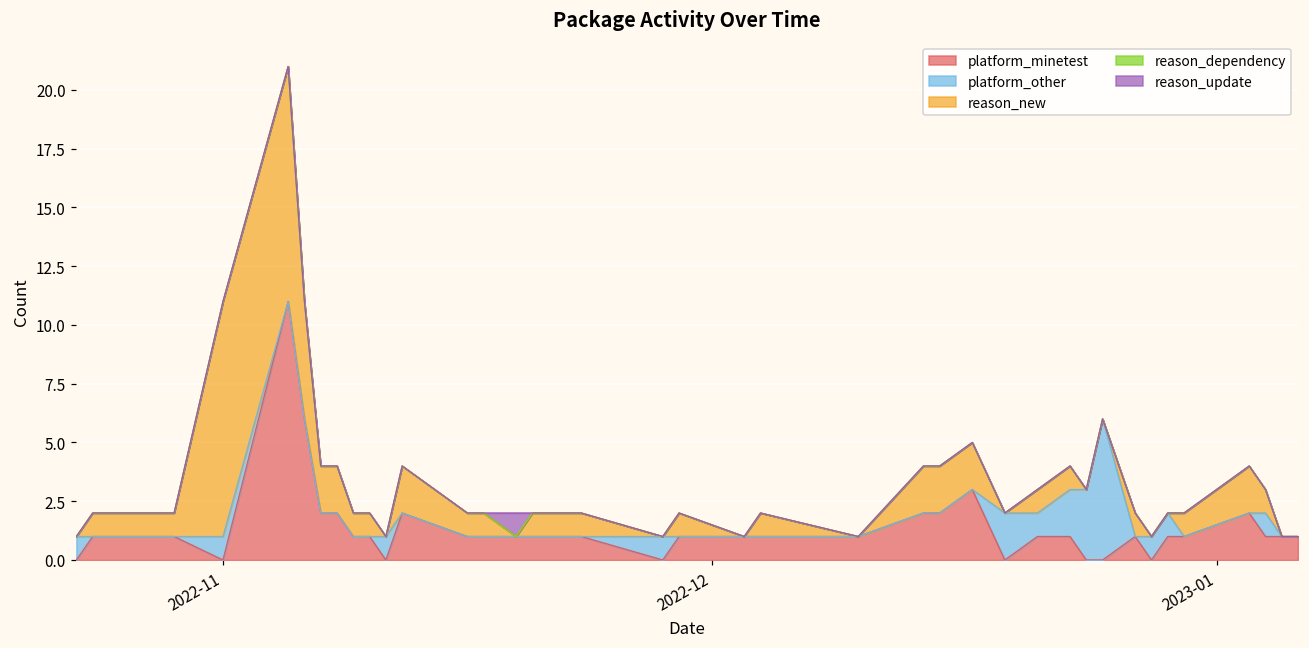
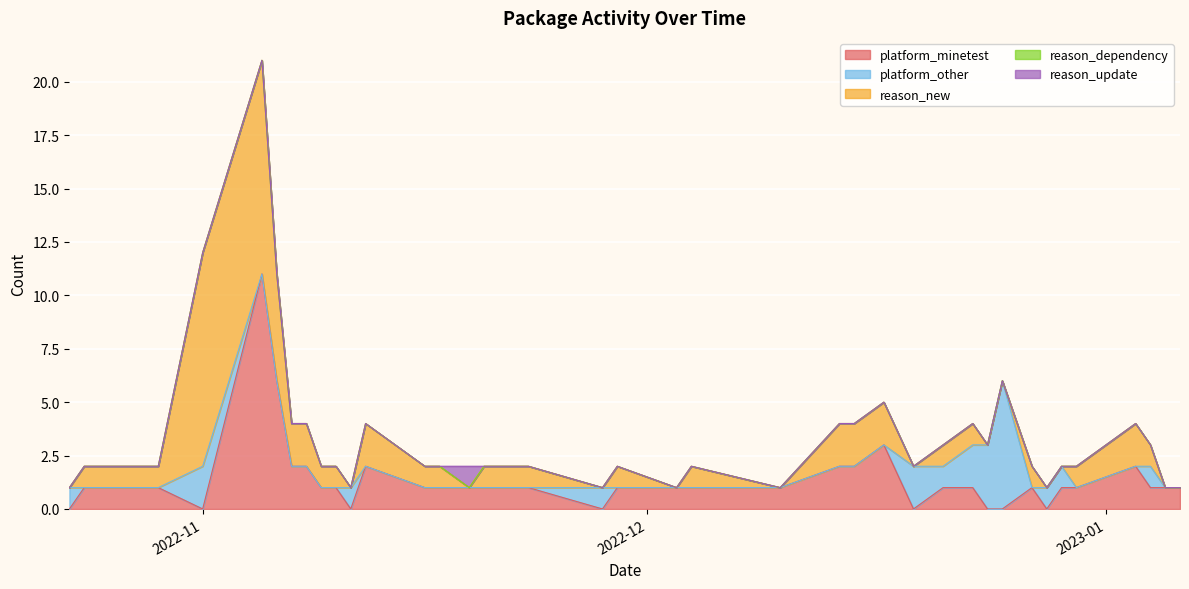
  {
    "platform_minetest": {
      "2022-11": 0
    },
    "platform_other": {
-     "2022-11": 1
+     "2022-11": 2
    }
  }
